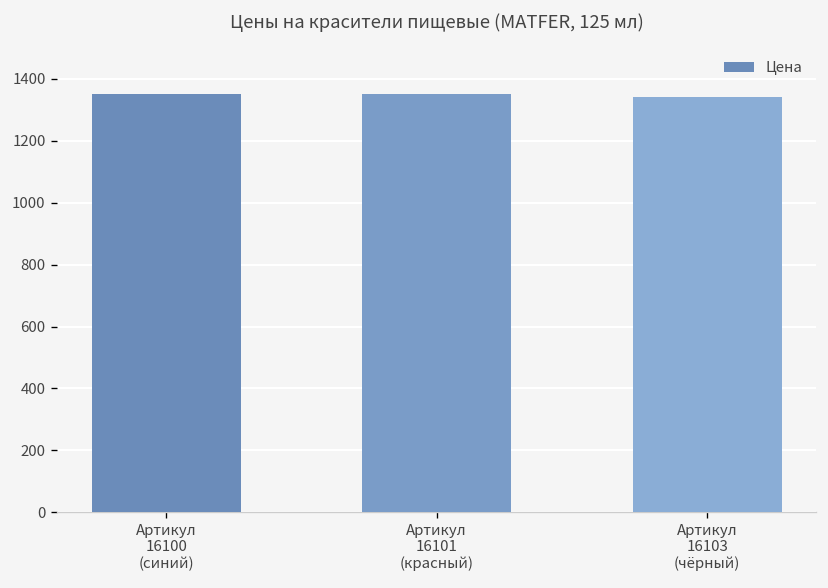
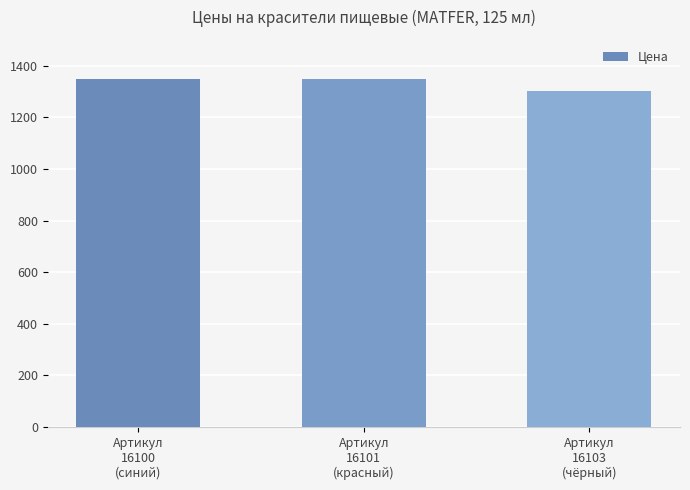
  {
    "Артикул 16100 (синий)": 1350,
    "Артикул 16101 (красный)": 1350,
-   "Артикул 16103 (чёрный)": 1340
+   "Артикул 16103 (чёрный)": 1300
  }
